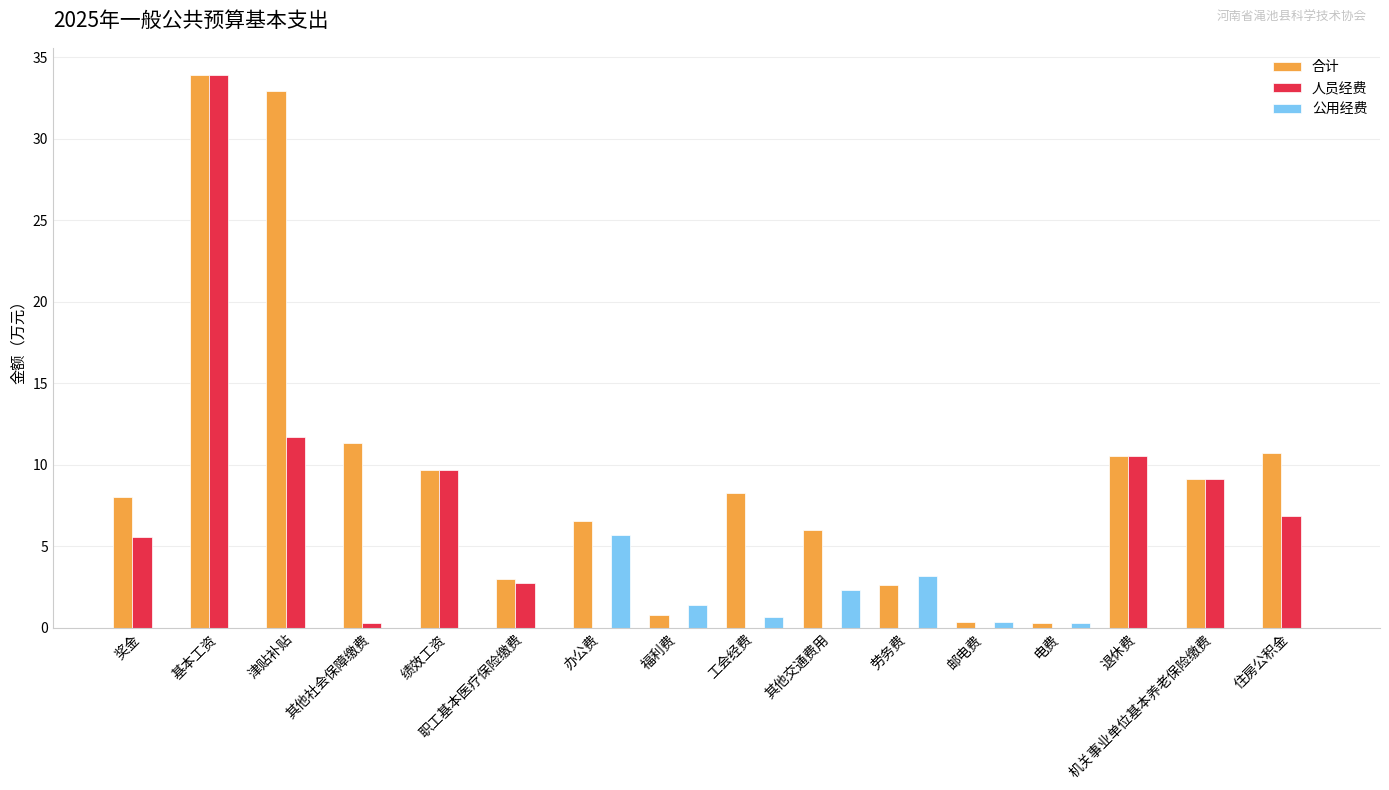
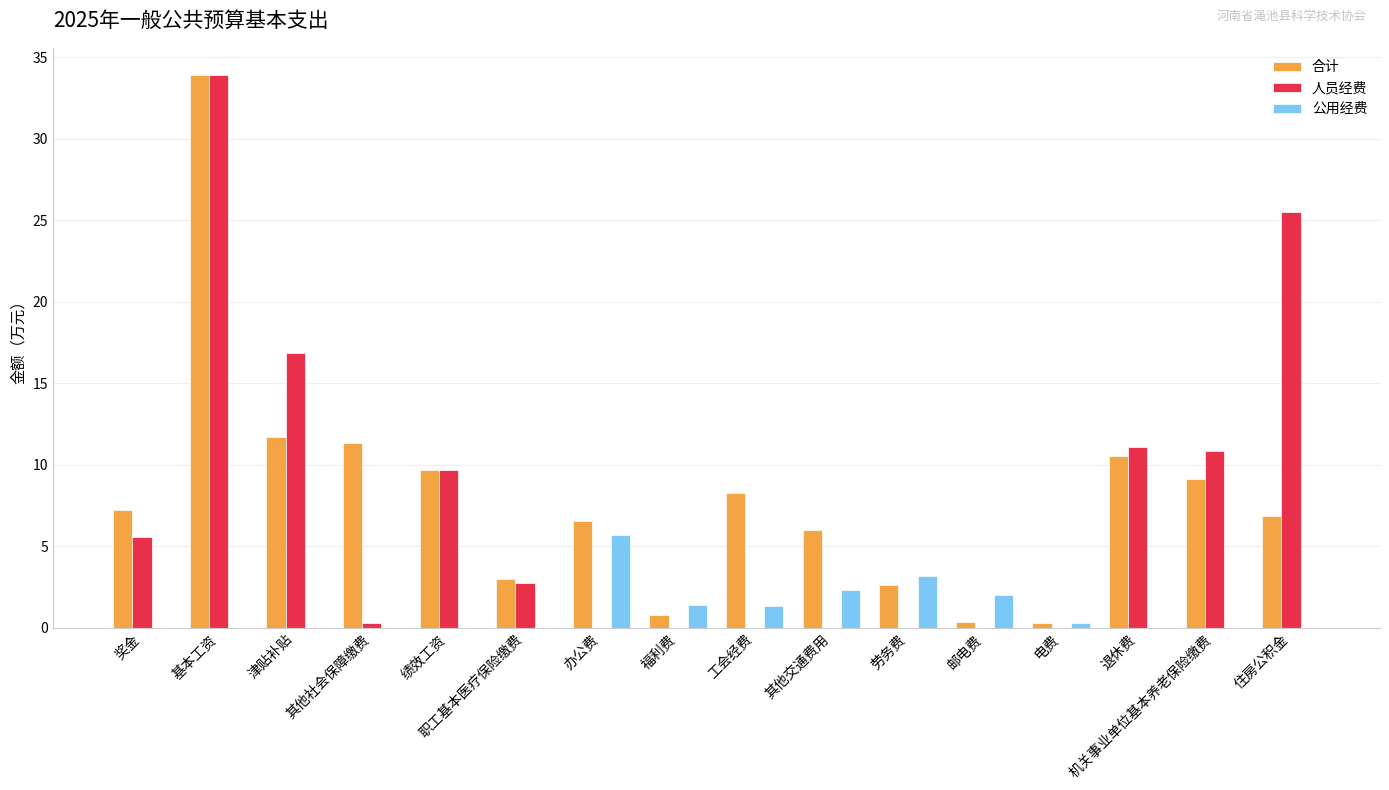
  {
    "合计": {
-     "奖金": 8.0,
+     "奖金": 7.2,
      "基本工资": 33.9,
-     "津贴补贴": 32.9,
+     "津贴补贴": 11.7,
      "其他社会保障缴费": 11.3,
      "绩效工资": 9.7,
      "职工基本医疗保险缴费": 3.0,
      "办公费": 6.5,
      "福利费": 0.8,
      "工会经费": 8.3,
      "其他交通费用": 6.0,
      "劳务费": 2.6,
      "邮电费": 0.4,
      "电费": 0.3,
      "退休费": 10.5,
      "机关事业单位基本养老保险缴费": 9.1,
-     "住房公积金": 10.8
+     "住房公积金": 6.8
    },
    "人员经费": {
      "奖金": 5.6,
      "基本工资": 33.9,
-     "津贴补贴": 11.7,
+     "津贴补贴": 16.8,
      "其他社会保障缴费": 0.3,
      "绩效工资": 9.7,
      "职工基本医疗保险缴费": 2.8,
      "办公费": 0.0,
      "福利费": 0.0,
      "工会经费": 0.0,
      "其他交通费用": 0.0,
      "劳务费": 0.0,
      "邮电费": 0.0,
      "电费": 0.0,
-     "退休费": 10.5,
-     "机关事业单位基本养老保险缴费": 9.1,
-     "住房公积金": 6.8
+     "退休费": 11.1,
+     "机关事业单位基本养老保险缴费": 10.9,
+     "住房公积金": 25.5
    },
    "公用经费": {
      "奖金": 0.0,
      "基本工资": 0.0,
      "津贴补贴": 0.0,
      "其他社会保障缴费": 0.0,
      "绩效工资": 0.0,
      "职工基本医疗保险缴费": 0.0,
      "办公费": 5.7,
      "福利费": 1.4,
-     "工会经费": 0.7,
+     "工会经费": 1.3,
      "其他交通费用": 2.3,
      "劳务费": 3.2,
-     "邮电费": 0.4,
+     "邮电费": 2.0,
      "电费": 0.3,
      "退休费": 0.0,
      "机关事业单位基本养老保险缴费": 0.0,
      "住房公积金": 0.0
    }
  }
